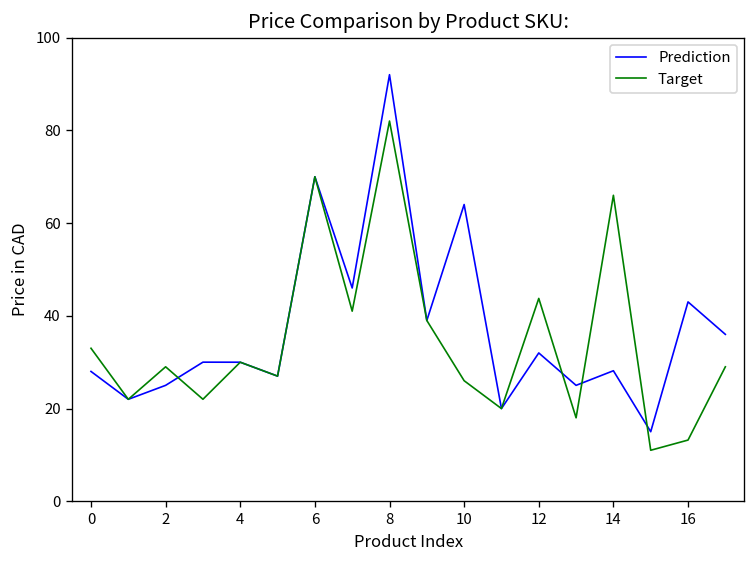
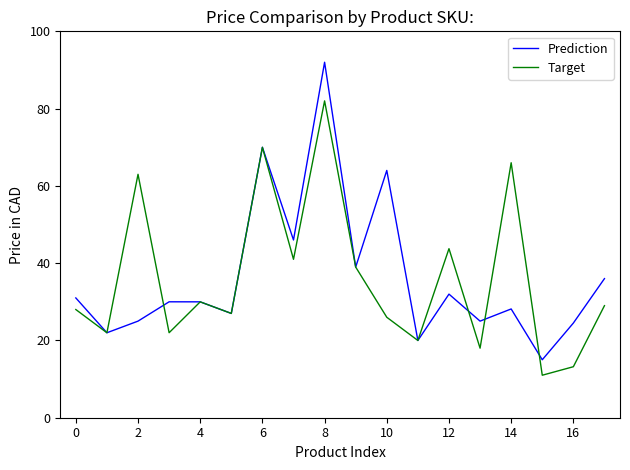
  {
    "Prediction": {
-     "0": 28,
+     "0": 31,
      "2": 25,
      "8": 92,
      "10": 64,
      "12": 32,
      "14": 28,
-     "16": 43
+     "16": 25
    },
    "Target": {
-     "0": 33,
-     "2": 29,
+     "0": 28,
+     "2": 63,
      "8": 82,
      "10": 26,
      "12": 44,
      "14": 66,
      "16": 13
    }
  }
